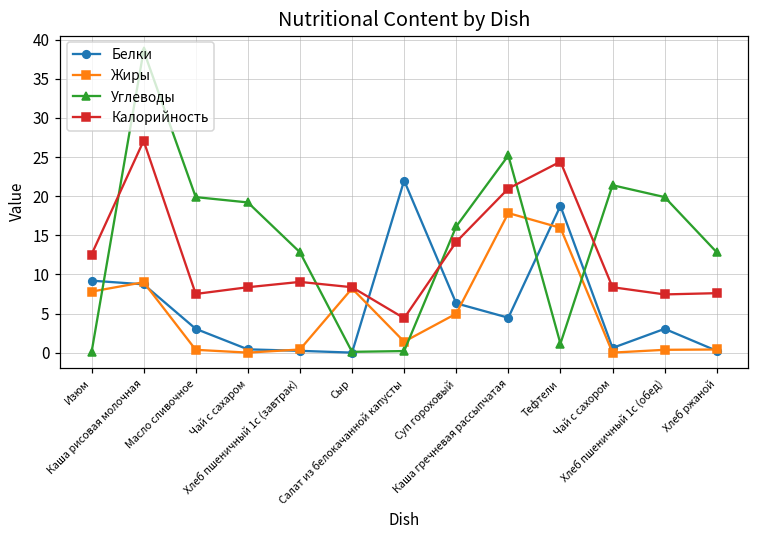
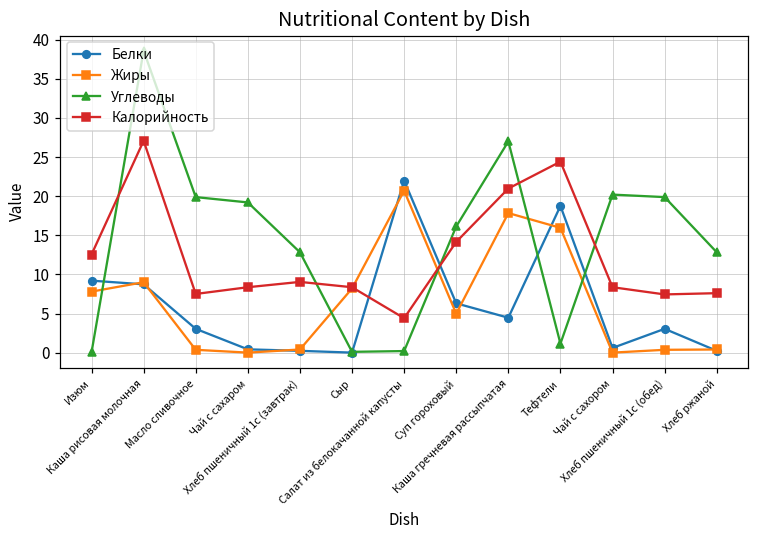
  {
    "Белки": {
      "Изюм": 9,
      "Масло сливочное": 3,
      "Чай с сахаром": 0,
      "Салат из белокачанной капусты": 22,
      "Суп гороховый": 6,
      "Каша гречневая рассыпчатая": 4,
      "Тефтели": 19,
      "Чай с сахором": 1,
      "Хлеб пшеничный 1с (обед)": 3
    },
    "Жиры": {
      "Изюм": 8,
      "Масло сливочное": 0,
      "Чай с сахаром": 0,
-     "Салат из белокачанной капусты": 1,
+     "Салат из белокачанной капусты": 21,
      "Суп гороховый": 5,
      "Каша гречневая рассыпчатая": 18,
      "Тефтели": 16,
      "Чай с сахором": 0,
      "Хлеб пшеничный 1с (обед)": 0
    },
    "Углеводы": {
      "Изюм": 0,
      "Масло сливочное": 20,
      "Чай с сахаром": 19,
      "Хлеб пшеничный 1с (завтрак)": 13,
      "Салат из белокачанной капусты": 0,
      "Суп гороховый": 16,
-     "Каша гречневая рассыпчатая": 25,
+     "Каша гречневая рассыпчатая": 27,
      "Тефтели": 1,
-     "Чай с сахором": 21,
+     "Чай с сахором": 20,
      "Хлеб пшеничный 1с (обед)": 20,
      "Хлеб ржаной": 13
    },
    "Калорийность": {
      "Изюм": 13,
      "Каша рисовая молочная": 27,
      "Масло сливочное": 8,
      "Чай с сахаром": 8,
      "Хлеб пшеничный 1с (завтрак)": 9,
      "Салат из белокачанной капусты": 4,
      "Суп гороховый": 14,
      "Каша гречневая рассыпчатая": 21,
      "Тефтели": 24,
      "Чай с сахором": 8,
      "Хлеб пшеничный 1с (обед)": 7,
      "Хлеб ржаной": 8
    }
  }
